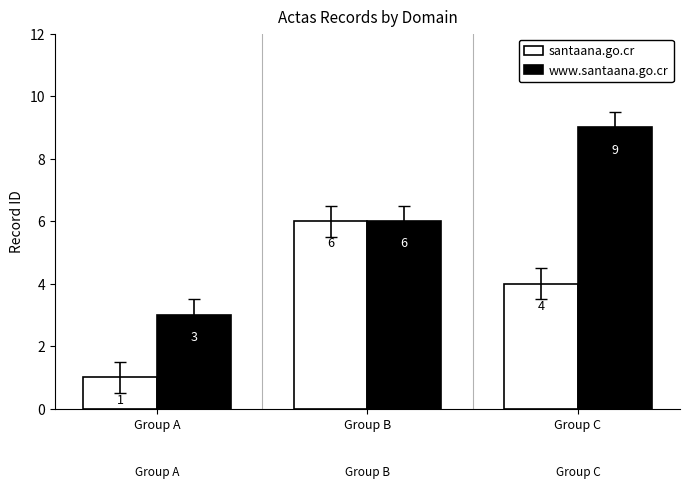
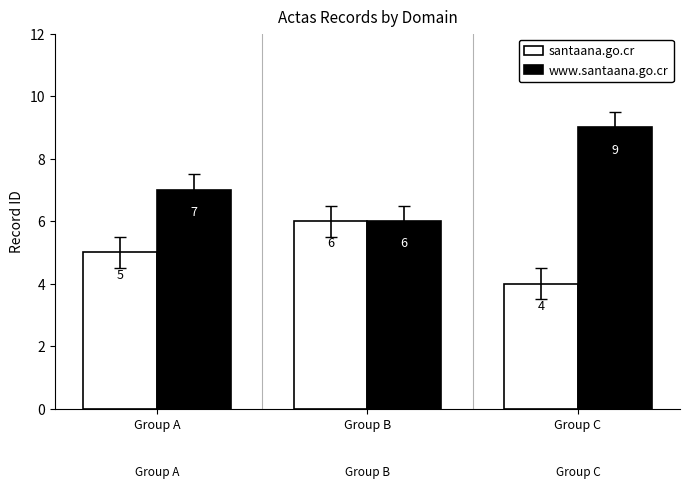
  {
    "santaana.go.cr": {
-     "Group A": 1
+     "Group A": 5
    },
    "www.santaana.go.cr": {
-     "Group A": 3
+     "Group A": 7
    }
  }
